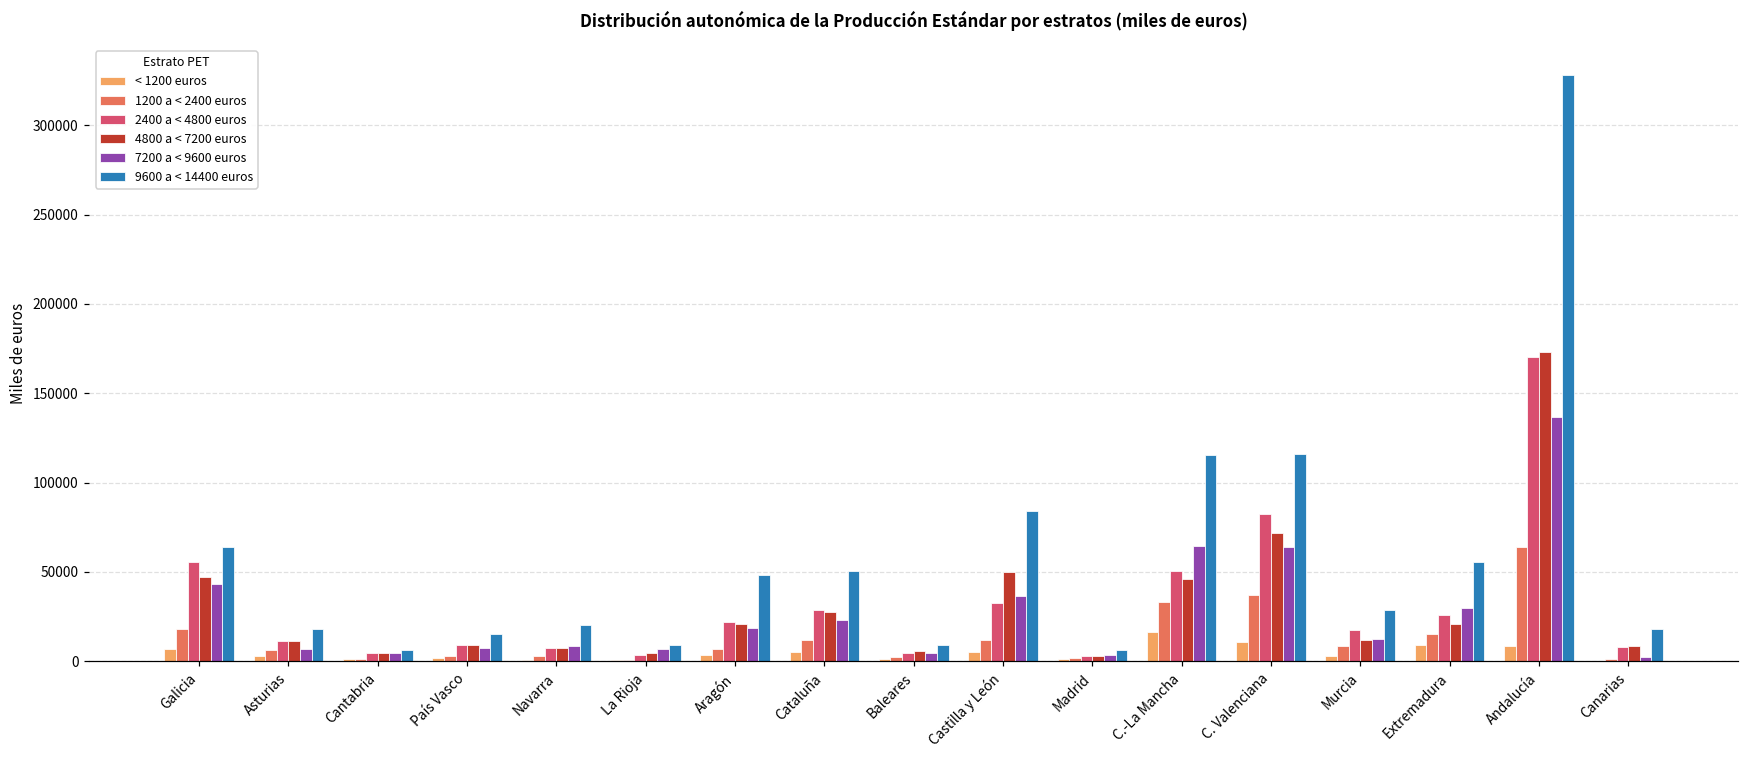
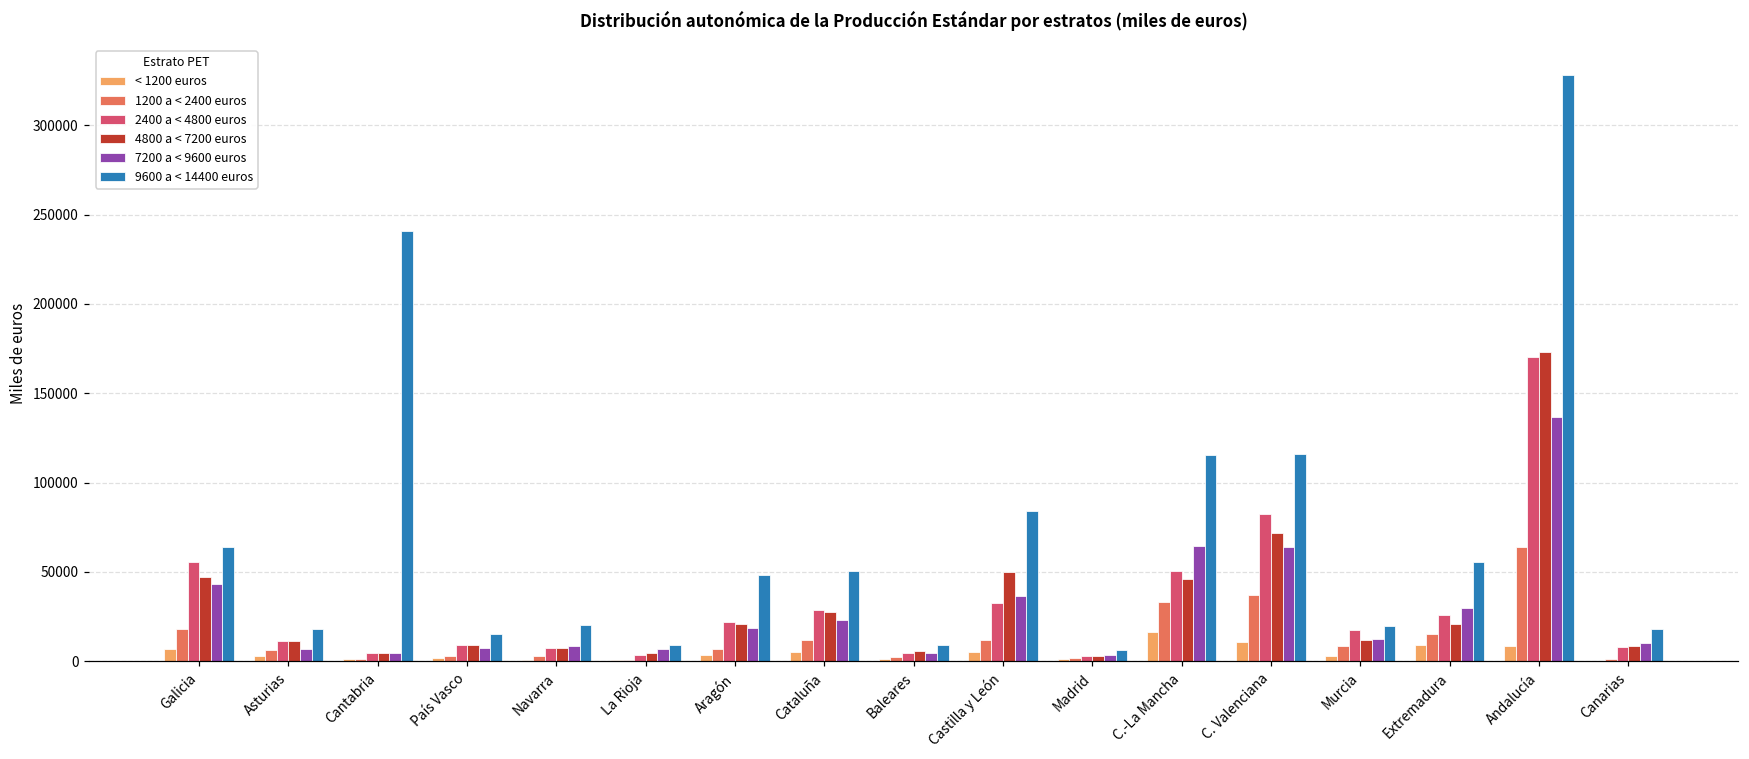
  {
    "4800 a < 7200 euros": {
      "Galicia": 47000,
      "Asturias": 11000,
      "Cantabria": 5000,
      "País Vasco": 9000,
      "Navarra": 7000,
      "La Rioja": 5000,
      "Aragón": 21000,
      "Cataluña": 28000,
      "Baleares": 6000,
      "Castilla y León": 50000,
      "Madrid": 3000,
      "C.-La Mancha": 46000,
      "C. Valenciana": 72000,
      "Murcia": 12000,
      "Extremadura": 21000,
      "Andalucía": 173000,
      "Canarias": 9000
    },
    "7200 a < 9600 euros": {
      "Galicia": 43000,
      "Asturias": 7000,
      "Cantabria": 5000,
      "País Vasco": 7000,
      "Navarra": 9000,
      "La Rioja": 7000,
      "Aragón": 19000,
      "Cataluña": 23000,
      "Baleares": 4000,
      "Castilla y León": 36000,
      "Madrid": 4000,
      "C.-La Mancha": 64000,
      "C. Valenciana": 64000,
      "Murcia": 13000,
      "Extremadura": 30000,
      "Andalucía": 137000,
-     "Canarias": 3000
+     "Canarias": 10000
    },
    "9600 a < 14400 euros": {
      "Galicia": 64000,
      "Asturias": 18000,
-     "Cantabria": 6000,
+     "Cantabria": 241000,
      "País Vasco": 15000,
      "Navarra": 20000,
      "La Rioja": 9000,
      "Aragón": 48000,
      "Cataluña": 51000,
      "Baleares": 9000,
      "Castilla y León": 84000,
      "Madrid": 6000,
      "C.-La Mancha": 115000,
      "C. Valenciana": 116000,
-     "Murcia": 29000,
+     "Murcia": 20000,
      "Extremadura": 55000,
      "Andalucía": 328000,
      "Canarias": 18000
    }
  }
